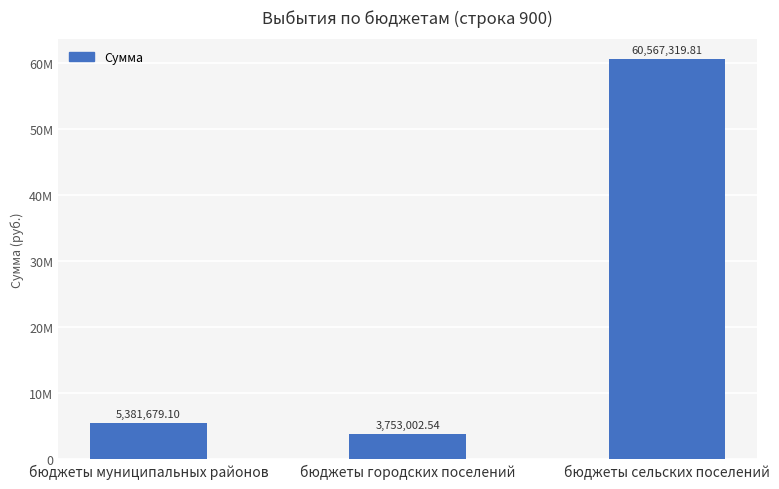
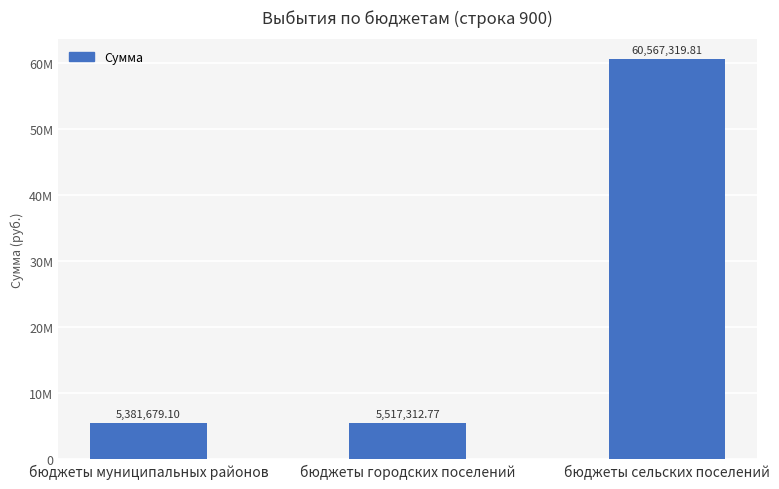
  {
    "бюджеты муниципальных районов": "5,381,679.10",
-   "бюджеты городских поселений": "3,753,002.54",
+   "бюджеты городских поселений": "5,517,312.77",
    "бюджеты сельских поселений": "60,567,319.81"
  }
